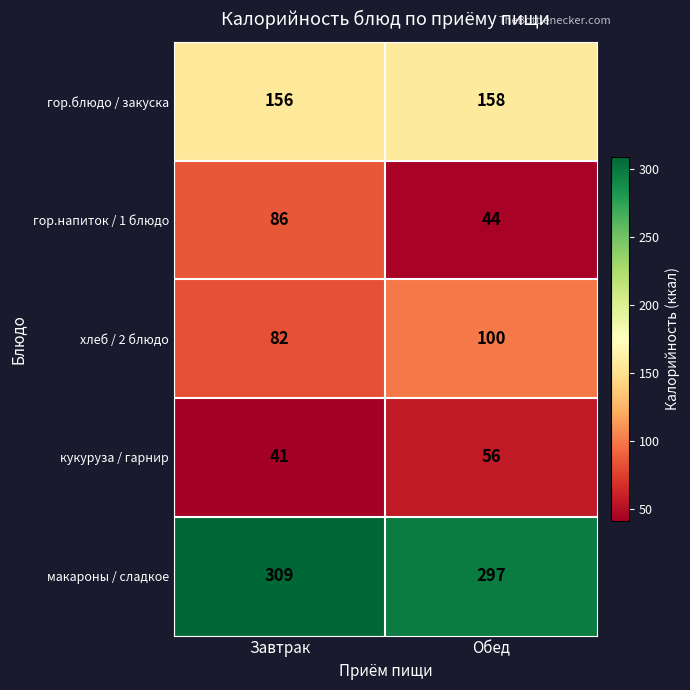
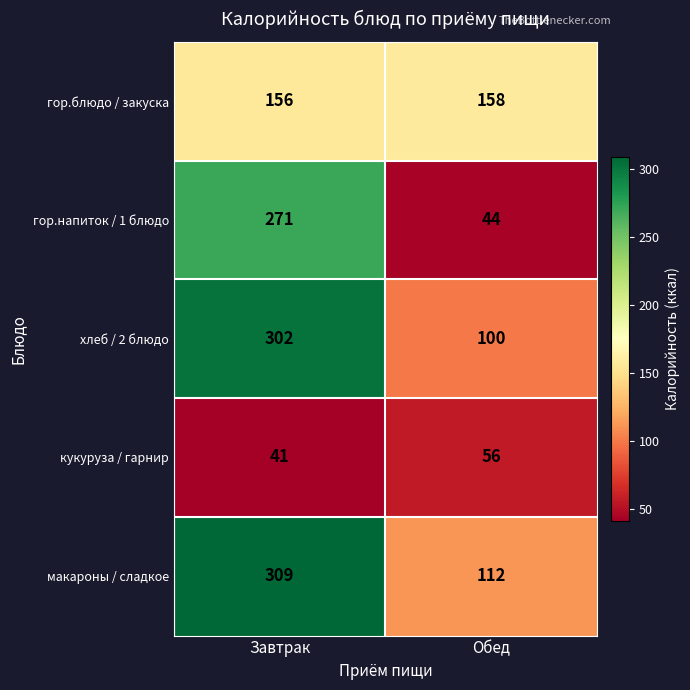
  {
    "гор.блюдо / закуска": {
      "Завтрак": 156,
      "Обед": 158
    },
    "гор.напиток / 1 блюдо": {
-     "Завтрак": 86,
+     "Завтрак": 271,
      "Обед": 44
    },
    "хлеб / 2 блюдо": {
-     "Завтрак": 82,
+     "Завтрак": 302,
      "Обед": 100
    },
    "кукуруза / гарнир": {
      "Завтрак": 41,
      "Обед": 56
    },
    "макароны / сладкое": {
      "Завтрак": 309,
-     "Обед": 297
+     "Обед": 112
    }
  }
